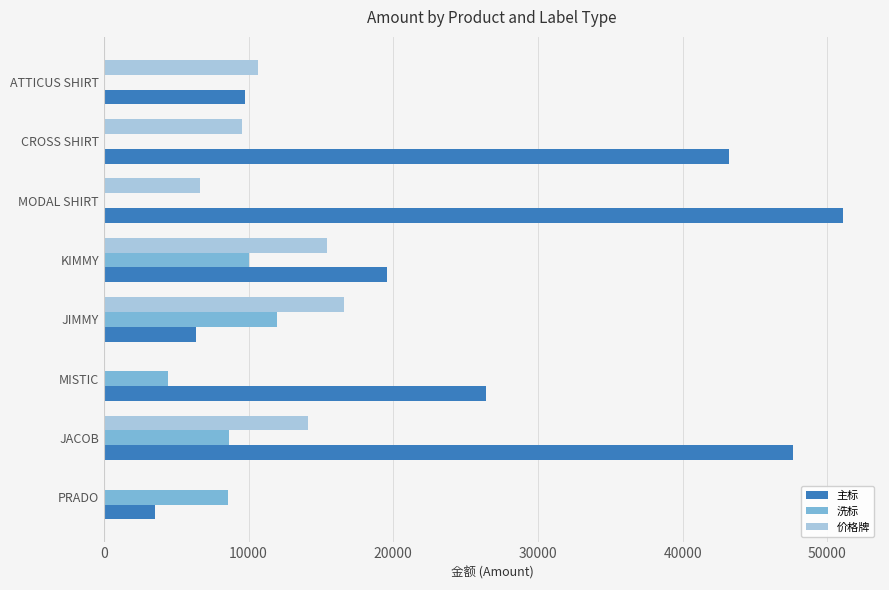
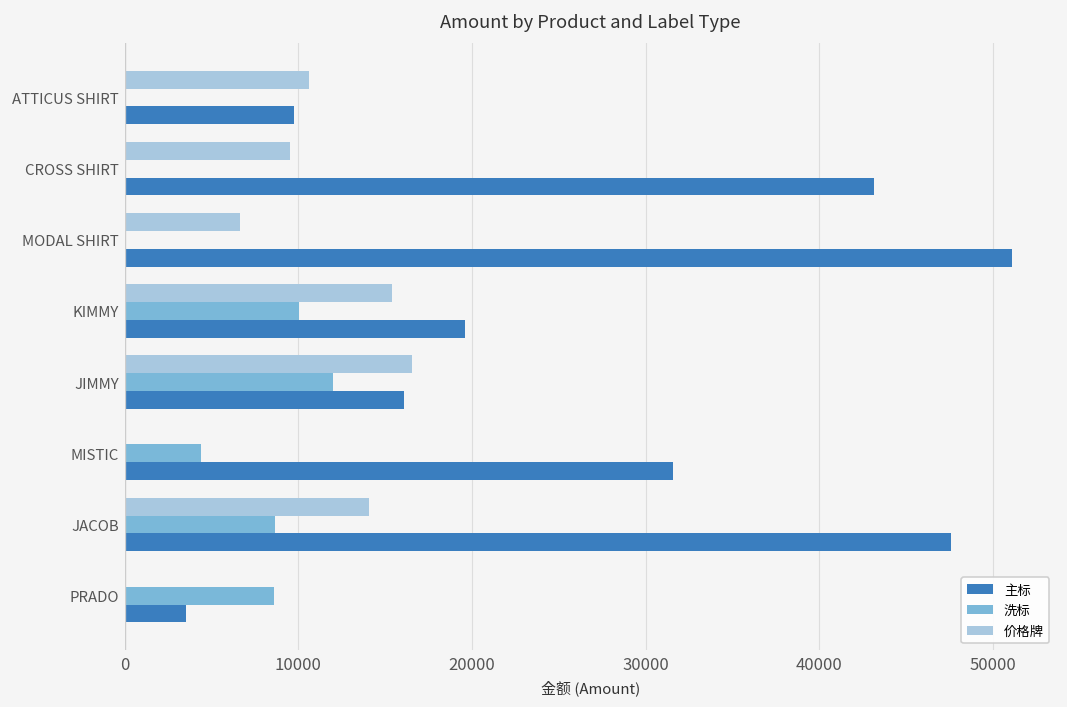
  {
    "主标": {
      "ATTICUS SHIRT": 9700,
      "CROSS SHIRT": 43200,
      "MODAL SHIRT": 51100,
      "KIMMY": 19600,
-     "JIMMY": 6400,
-     "MISTIC": 26400,
+     "JIMMY": 16100,
+     "MISTIC": 31600,
      "JACOB": 47600,
      "PRADO": 3500
    }
  }
